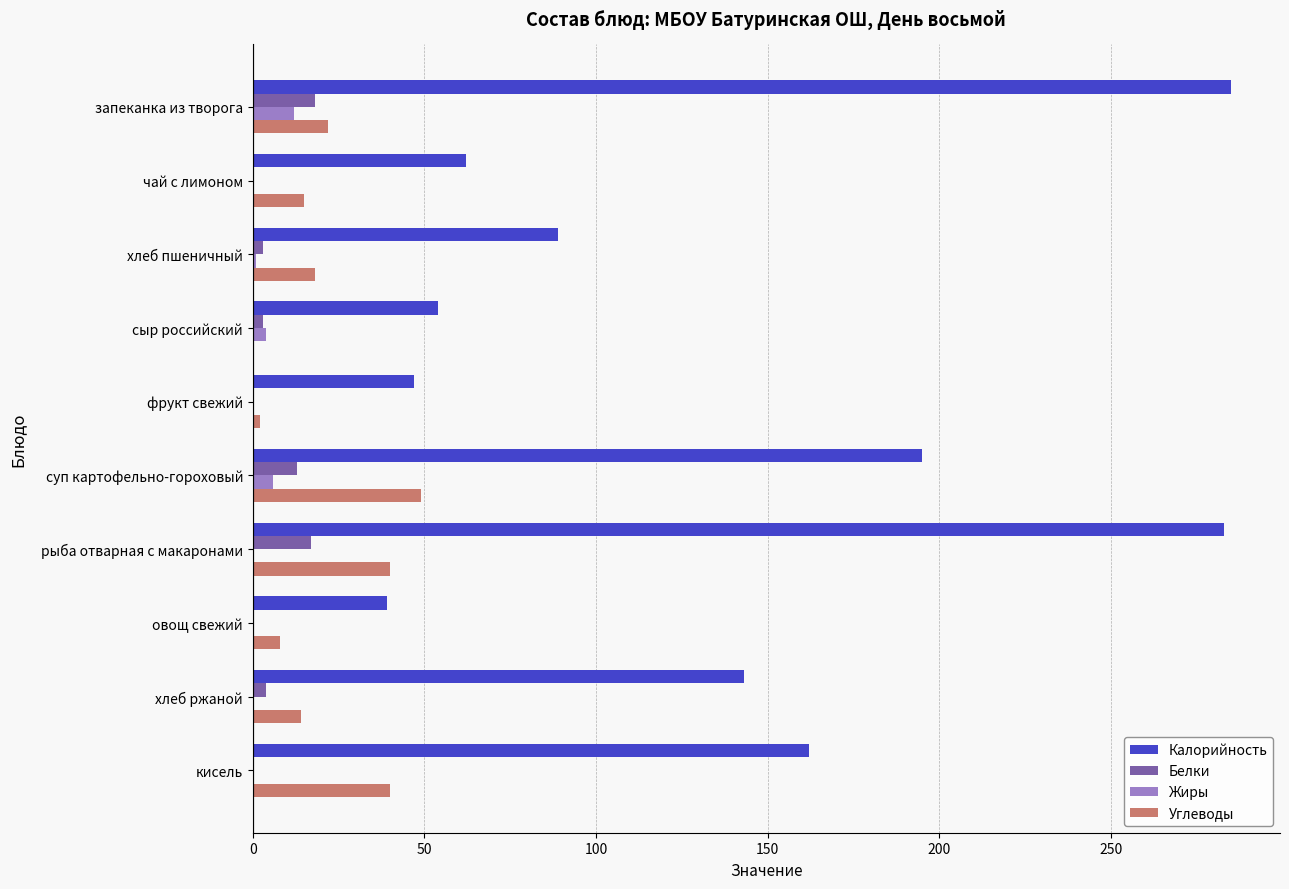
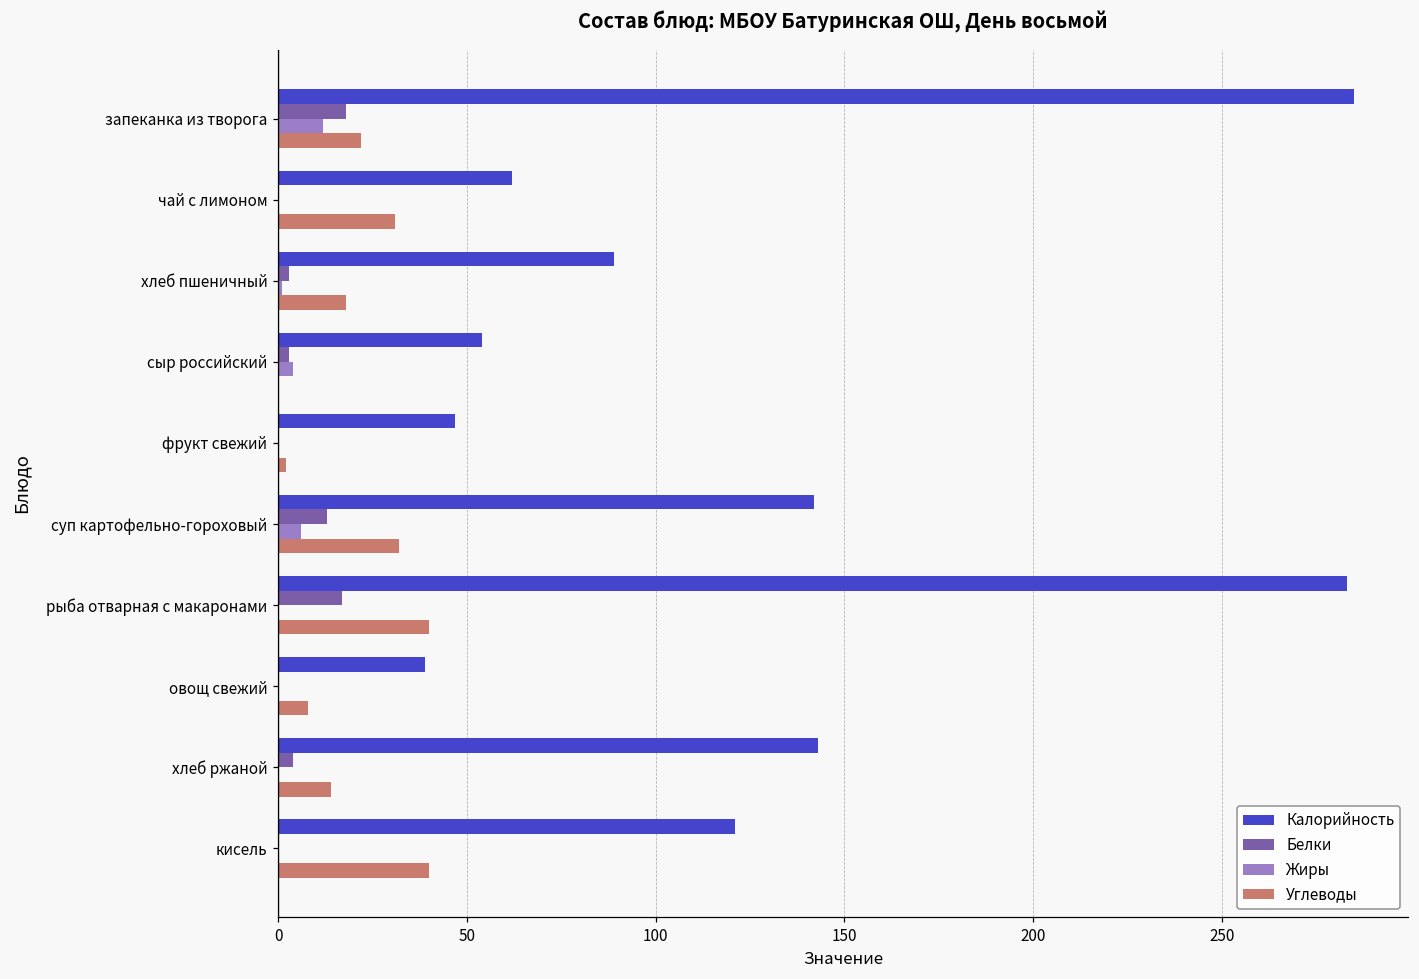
  {
    "Калорийность": {
      "запеканка из творога": 285,
      "чай с лимоном": 62,
      "хлеб пшеничный": 89,
      "сыр российский": 54,
      "фрукт свежий": 47,
-     "суп картофельно-гороховый": 195,
+     "суп картофельно-гороховый": 142,
      "рыба отварная с макаронами": 283,
      "овощ свежий": 39,
      "хлеб ржаной": 143,
-     "кисель": 162
+     "кисель": 121
    },
    "Углеводы": {
      "запеканка из творога": 22,
-     "чай с лимоном": 15,
+     "чай с лимоном": 31,
      "хлеб пшеничный": 18,
      "сыр российский": 0,
      "фрукт свежий": 2,
-     "суп картофельно-гороховый": 49,
+     "суп картофельно-гороховый": 32,
      "рыба отварная с макаронами": 40,
      "овощ свежий": 8,
      "хлеб ржаной": 14,
      "кисель": 40
    }
  }
